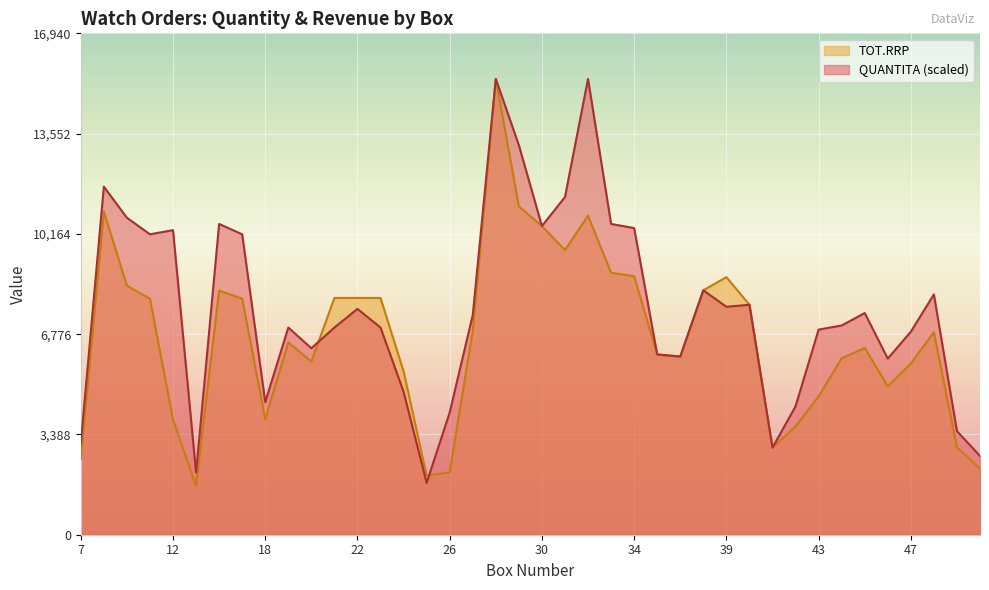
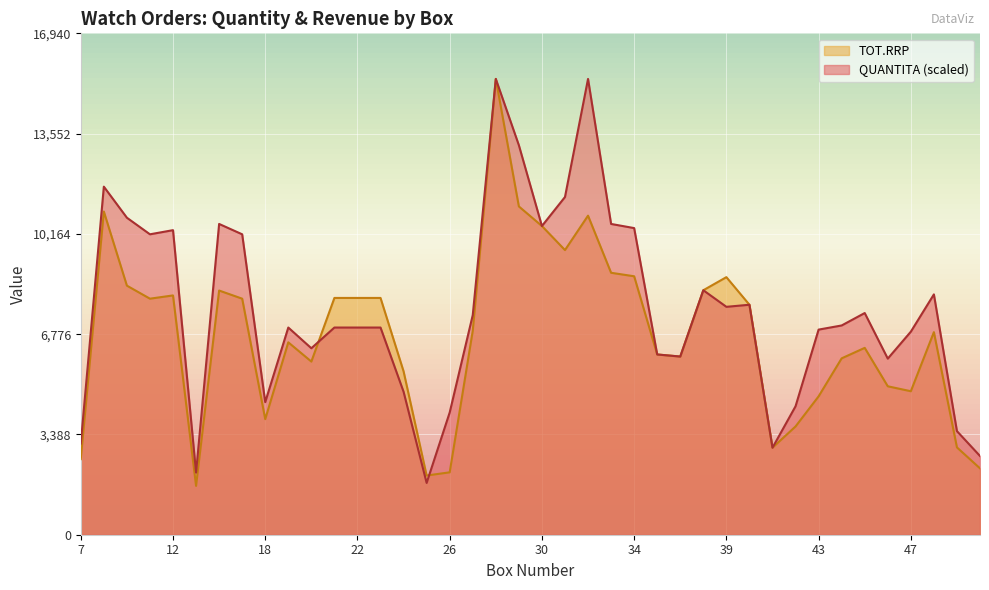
  {
    "TOT.RRP": {
      "7": "2,600",
-     "12": "3,900",
+     "12": "8,100",
      "18": "3,900",
      "22": "8,000",
      "26": "2,100",
      "34": "8,700",
      "39": "8,700",
      "43": "4,700",
-     "47": "5,800"
+     "47": "4,800"
    },
    "QUANTITA (scaled)": {
      "7": "3,100",
      "12": "10,300",
      "18": "4,500",
-     "22": "7,600",
+     "22": "7,000",
      "26": "4,100",
      "34": "10,400",
      "39": "7,700",
      "43": "6,900",
      "47": "6,900"
    }
  }
